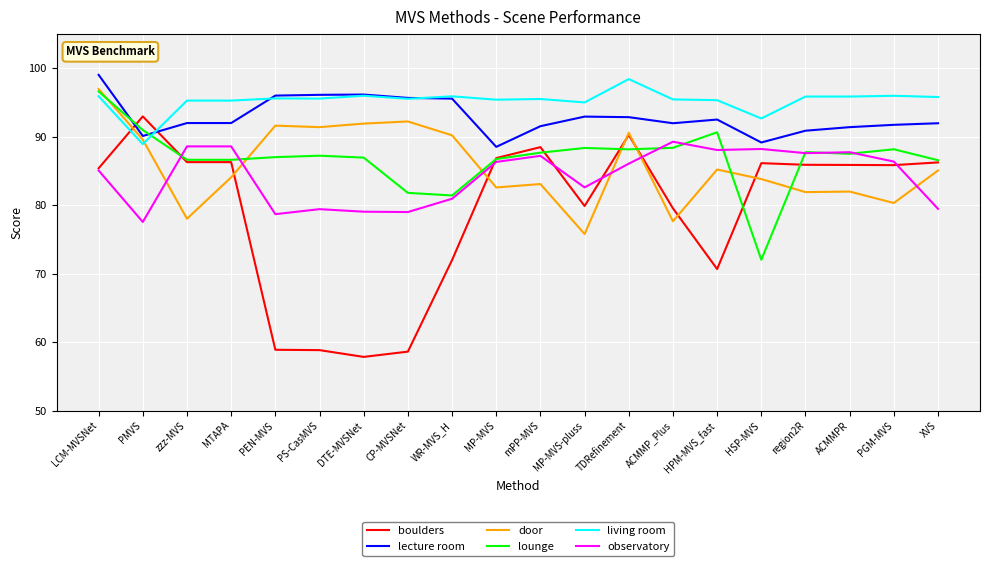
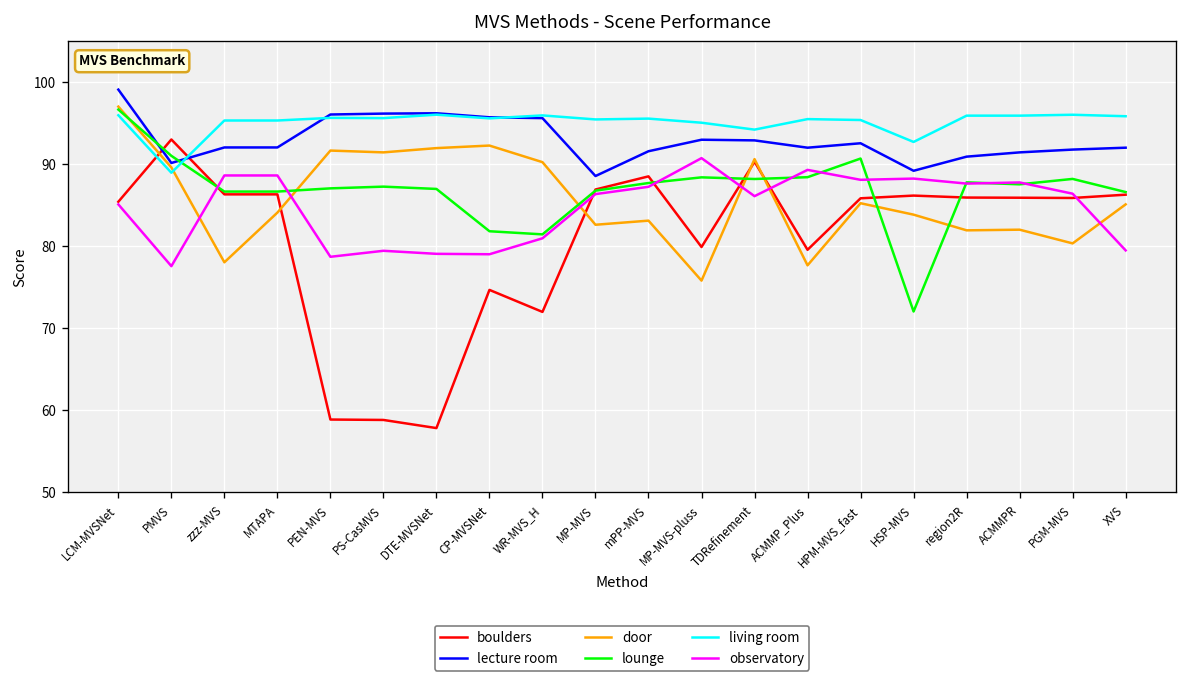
  {
    "boulders": {
      "PMVS": 93,
      "PEN-MVS": 59,
      "PS-CasMVS": 59,
      "DTE-MVSNet": 58,
-     "CP-MVSNet": 59,
+     "CP-MVSNet": 75,
      "WR-MVS_H": 72,
      "mPP-MVS": 88,
      "MP-MVS-pluss": 80,
      "ACMMP_Plus": 80,
-     "HPM-MVS_fast": 71,
+     "HPM-MVS_fast": 86,
      "HSP-MVS": 86,
      "region2R": 86,
      "ACMMPR": 86,
      "PGM-MVS": 86
    },
    "lecture room": {
      "LCM-MVSNet": 99,
      "PMVS": 90,
      "zzz-MVS": 92,
      "MTAPA": 92,
      "PEN-MVS": 96,
      "PS-CasMVS": 96,
      "MP-MVS": 89,
      "mPP-MVS": 92,
      "MP-MVS-pluss": 93,
      "TDRefinement": 93,
      "ACMMP_Plus": 92,
      "HPM-MVS_fast": 93,
      "HSP-MVS": 89,
      "region2R": 91,
      "ACMMPR": 91,
      "PGM-MVS": 92,
      "XVS": 92
    },
    "door": {
      "PMVS": 90,
      "zzz-MVS": 78,
      "MTAPA": 84,
      "PEN-MVS": 92,
      "PS-CasMVS": 91,
      "DTE-MVSNet": 92,
      "CP-MVSNet": 92,
      "WR-MVS_H": 90,
      "MP-MVS": 83,
      "mPP-MVS": 83,
      "MP-MVS-pluss": 76,
      "ACMMP_Plus": 78,
      "HPM-MVS_fast": 85,
      "HSP-MVS": 84,
      "region2R": 82,
      "ACMMPR": 82,
      "PGM-MVS": 80,
      "XVS": 85
    },
    "lounge": {
      "PMVS": 91,
      "PEN-MVS": 87,
      "PS-CasMVS": 87,
      "DTE-MVSNet": 87,
      "CP-MVSNet": 82,
      "WR-MVS_H": 81,
      "mPP-MVS": 88,
      "MP-MVS-pluss": 88,
      "TDRefinement": 88,
      "ACMMP_Plus": 88,
      "HPM-MVS_fast": 91,
      "HSP-MVS": 72,
      "PGM-MVS": 88
    },
    "living room": {
      "LCM-MVSNet": 96,
      "PMVS": 89,
      "zzz-MVS": 95,
      "MTAPA": 95,
      "PEN-MVS": 96,
      "PS-CasMVS": 96,
      "MP-MVS": 95,
      "mPP-MVS": 96,
      "MP-MVS-pluss": 95,
-     "TDRefinement": 98,
+     "TDRefinement": 94,
      "ACMMP_Plus": 95,
      "HPM-MVS_fast": 95,
      "HSP-MVS": 93,
      "region2R": 96,
      "ACMMPR": 96,
      "PGM-MVS": 96,
      "XVS": 96
    },
    "observatory": {
      "PMVS": 78,
      "zzz-MVS": 89,
      "MTAPA": 89,
      "PEN-MVS": 79,
      "PS-CasMVS": 79,
      "DTE-MVSNet": 79,
      "CP-MVSNet": 79,
      "WR-MVS_H": 81,
      "MP-MVS": 86,
      "mPP-MVS": 87,
-     "MP-MVS-pluss": 83,
+     "MP-MVS-pluss": 91,
      "TDRefinement": 86,
      "ACMMP_Plus": 89,
      "HPM-MVS_fast": 88,
      "HSP-MVS": 88,
      "PGM-MVS": 86,
      "XVS": 79
    }
  }
